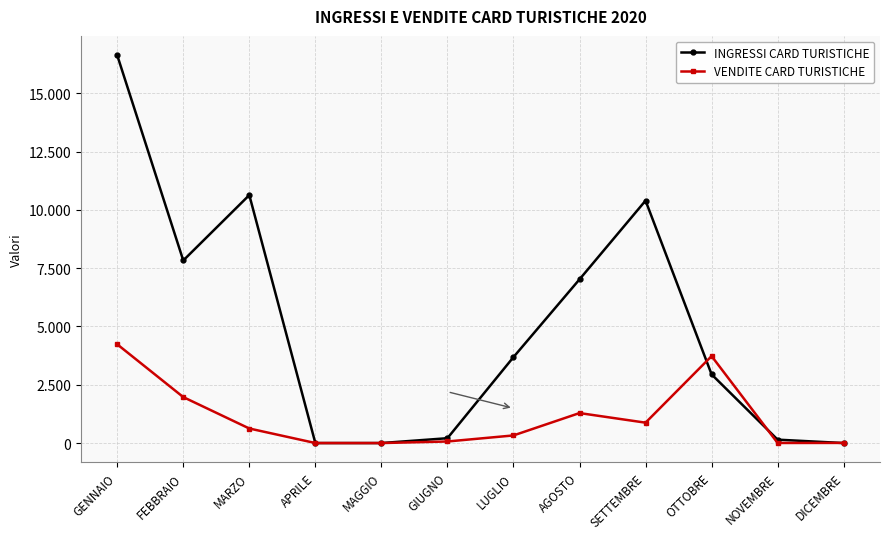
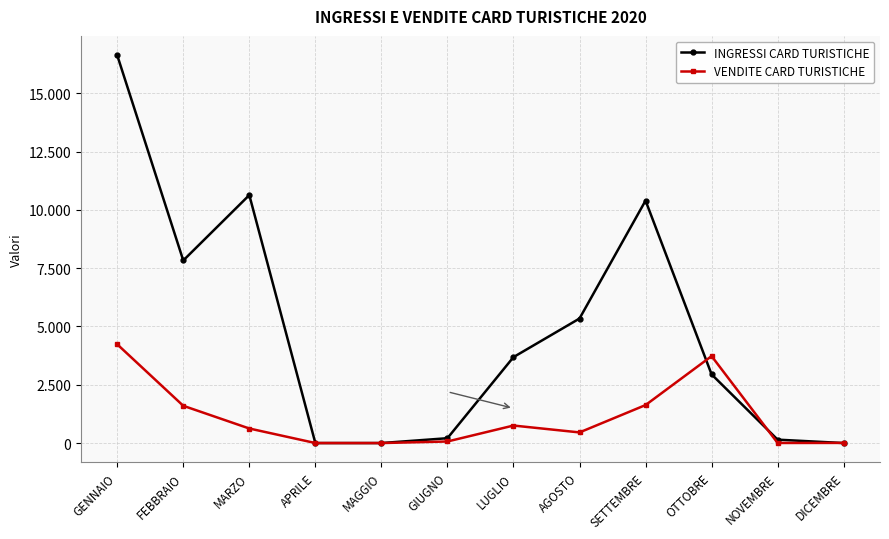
  {
    "INGRESSI CARD TURISTICHE": {
      "GENNAIO": 16.6,
      "FEBBRAIO": 7.8,
      "MARZO": 10.6,
      "GIUGNO": 0.2,
      "LUGLIO": 3.7,
-     "AGOSTO": 7.0,
+     "AGOSTO": 5.3,
      "SETTEMBRE": 10.4,
      "OTTOBRE": 2.9,
      "NOVEMBRE": 0.1
    },
    "VENDITE CARD TURISTICHE": {
      "GENNAIO": 4.2,
-     "FEBBRAIO": 2.0,
+     "FEBBRAIO": 1.6,
      "MARZO": 0.6,
      "GIUGNO": 0.1,
-     "LUGLIO": 0.3,
-     "AGOSTO": 1.3,
-     "SETTEMBRE": 0.9,
+     "LUGLIO": 0.8,
+     "AGOSTO": 0.5,
+     "SETTEMBRE": 1.6,
      "OTTOBRE": 3.7,
      "NOVEMBRE": 0.0
    }
  }
